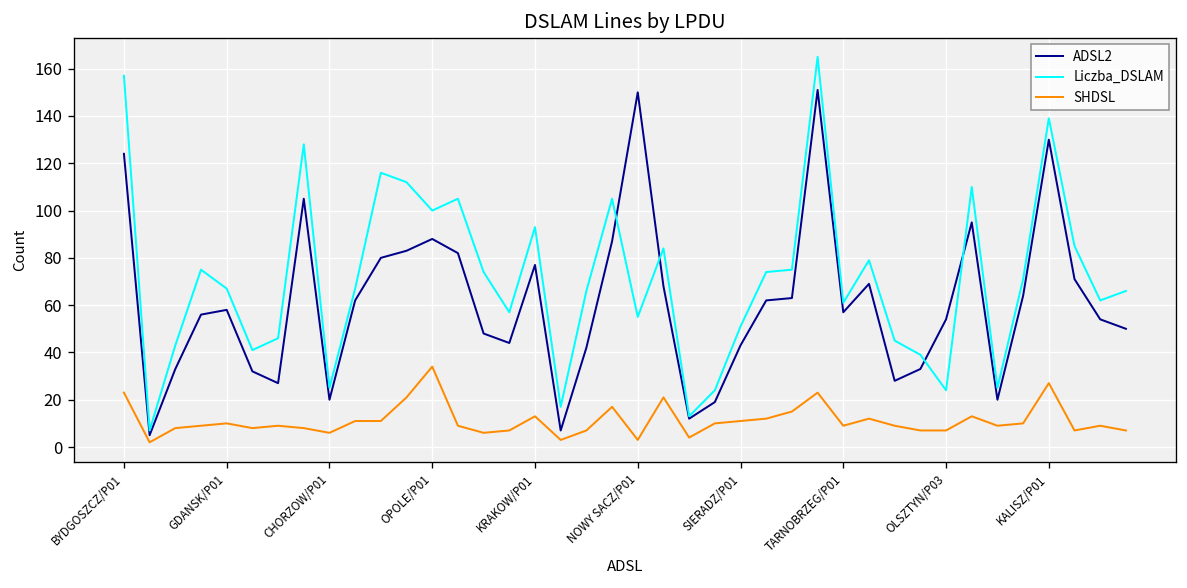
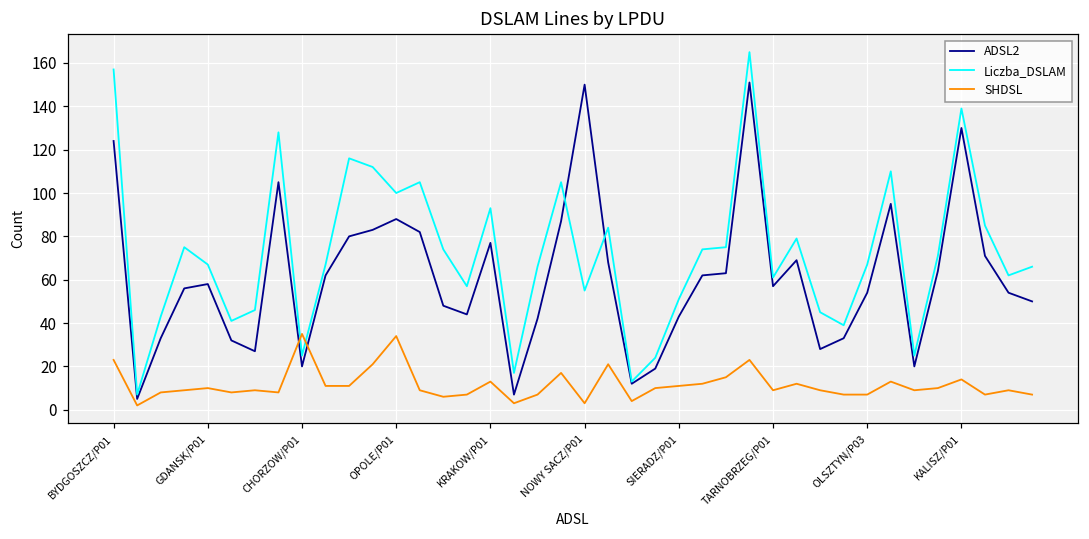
  {
    "ADSL2": {
      "BYDGOSZCZ/P01": 124,
      "GDANSK/P01": 58,
      "CHORZOW/P01": 20,
      "OPOLE/P01": 88,
      "KRAKOW/P01": 77,
      "NOWY SACZ/P01": 150,
      "SIERADZ/P01": 43,
      "TARNOBRZEG/P01": 57,
      "OLSZTYN/P03": 54,
      "KALISZ/P01": 130
    },
    "Liczba_DSLAM": {
      "BYDGOSZCZ/P01": 157,
      "GDANSK/P01": 67,
      "CHORZOW/P01": 25,
      "OPOLE/P01": 100,
      "KRAKOW/P01": 93,
      "NOWY SACZ/P01": 55,
      "SIERADZ/P01": 51,
      "TARNOBRZEG/P01": 61,
-     "OLSZTYN/P03": 24,
+     "OLSZTYN/P03": 67,
      "KALISZ/P01": 139
    },
    "SHDSL": {
      "BYDGOSZCZ/P01": 23,
      "GDANSK/P01": 10,
-     "CHORZOW/P01": 6,
+     "CHORZOW/P01": 35,
      "OPOLE/P01": 34,
      "KRAKOW/P01": 13,
      "NOWY SACZ/P01": 3,
      "SIERADZ/P01": 11,
      "TARNOBRZEG/P01": 9,
      "OLSZTYN/P03": 7,
-     "KALISZ/P01": 27
+     "KALISZ/P01": 14
    }
  }
